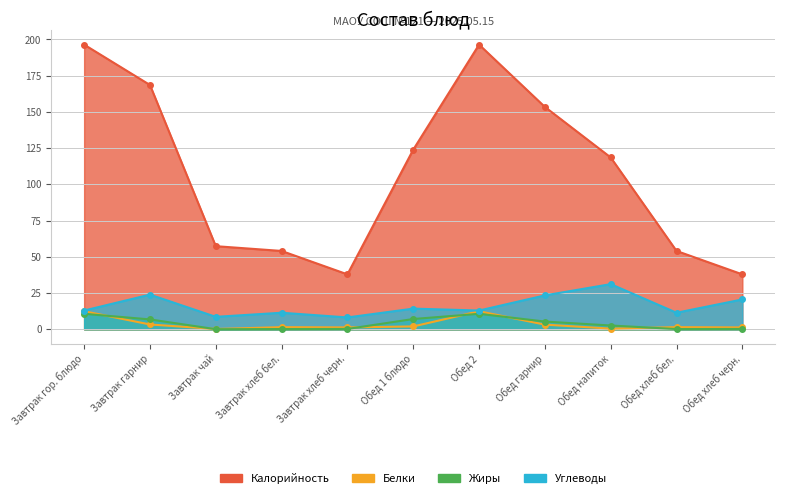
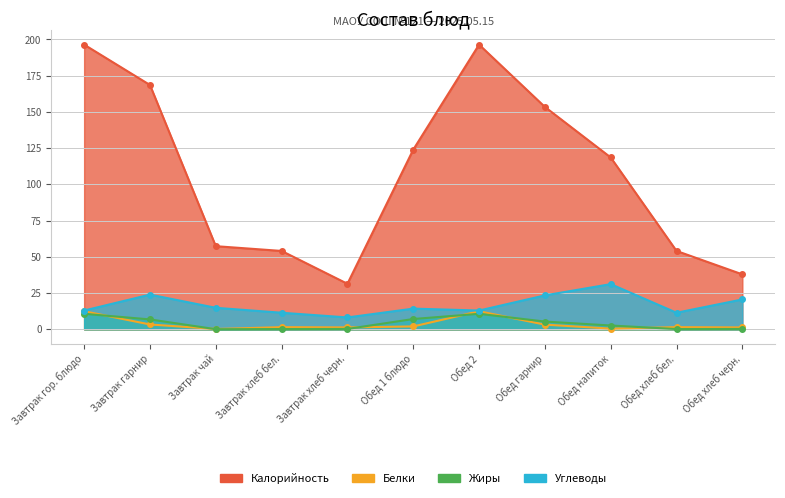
  {
    "Калорийность": {
      "Завтрак гор. блюдо": 196,
      "Завтрак гарнир": 169,
      "Завтрак чай": 57,
      "Завтрак хлеб бел.": 54,
-     "Завтрак хлеб черн.": 38,
+     "Завтрак хлеб черн.": 31,
      "Обед 1 блюдо": 124,
      "Обед гарнир": 153,
      "Обед напиток": 119,
      "Обед хлеб бел.": 54,
      "Обед хлеб черн.": 38
    },
    "Белки": {
      "Завтрак гарнир": 3,
      "Обед 1 блюдо": 2,
      "Обед гарнир": 3,
      "Обед напиток": 0
    },
    "Жиры": {
      "Завтрак гор. блюдо": 11,
      "Завтрак гарнир": 7,
      "Обед 1 блюдо": 7,
      "Обед 2": 11,
      "Обед гарнир": 5,
      "Обед напиток": 3
    },
    "Углеводы": {
      "Завтрак гарнир": 24,
-     "Завтрак чай": 9,
+     "Завтрак чай": 15,
      "Завтрак хлеб бел.": 11,
      "Завтрак хлеб черн.": 8,
      "Обед 1 блюдо": 14,
      "Обед гарнир": 23,
      "Обед напиток": 31,
      "Обед хлеб бел.": 11,
      "Обед хлеб черн.": 21
    }
  }
